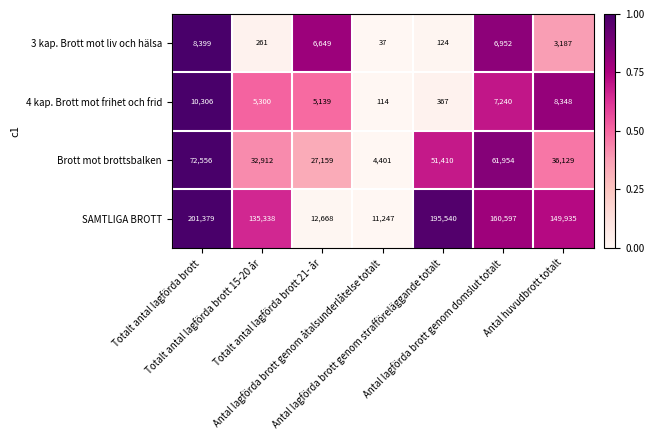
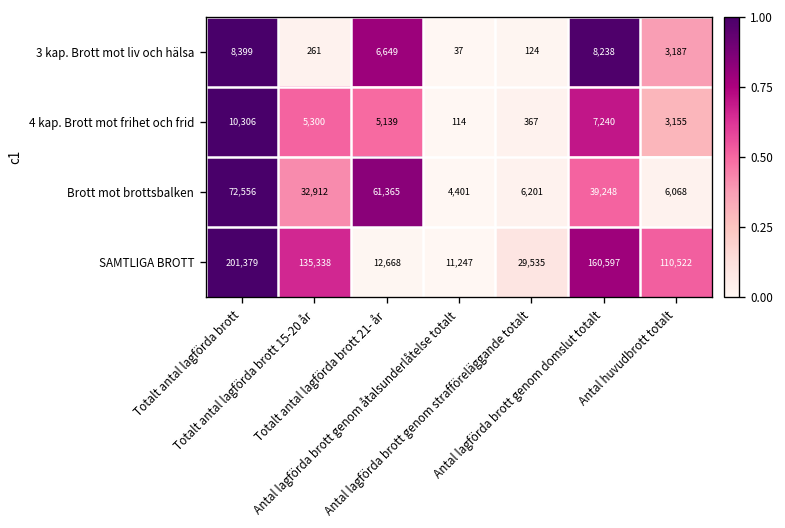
  {
    "3 kap. Brott mot liv och hälsa": {
      "Totalt antal lagförda brott": "8,399",
      "Totalt antal lagförda brott 15-20 år": "261",
      "Totalt antal lagförda brott 21- år": "6,649",
      "Antal lagförda brott genom åtalsunderlåtelse totalt": "37",
      "Antal lagförda brott genom strafföreläggande totalt": "124",
-     "Antal lagförda brott genom domslut totalt": "6,952",
+     "Antal lagförda brott genom domslut totalt": "8,238",
      "Antal huvudbrott totalt": "3,187"
    },
    "4 kap. Brott mot frihet och frid": {
      "Totalt antal lagförda brott": "10,306",
      "Totalt antal lagförda brott 15-20 år": "5,300",
      "Totalt antal lagförda brott 21- år": "5,139",
      "Antal lagförda brott genom åtalsunderlåtelse totalt": "114",
      "Antal lagförda brott genom strafföreläggande totalt": "367",
      "Antal lagförda brott genom domslut totalt": "7,240",
-     "Antal huvudbrott totalt": "8,348"
+     "Antal huvudbrott totalt": "3,155"
    },
    "Brott mot brottsbalken": {
      "Totalt antal lagförda brott": "72,556",
      "Totalt antal lagförda brott 15-20 år": "32,912",
-     "Totalt antal lagförda brott 21- år": "27,159",
+     "Totalt antal lagförda brott 21- år": "61,365",
      "Antal lagförda brott genom åtalsunderlåtelse totalt": "4,401",
-     "Antal lagförda brott genom strafföreläggande totalt": "51,410",
-     "Antal lagförda brott genom domslut totalt": "61,954",
-     "Antal huvudbrott totalt": "36,129"
+     "Antal lagförda brott genom strafföreläggande totalt": "6,201",
+     "Antal lagförda brott genom domslut totalt": "39,248",
+     "Antal huvudbrott totalt": "6,068"
    },
    "SAMTLIGA BROTT": {
      "Totalt antal lagförda brott": "201,379",
      "Totalt antal lagförda brott 15-20 år": "135,338",
      "Totalt antal lagförda brott 21- år": "12,668",
      "Antal lagförda brott genom åtalsunderlåtelse totalt": "11,247",
-     "Antal lagförda brott genom strafföreläggande totalt": "195,540",
+     "Antal lagförda brott genom strafföreläggande totalt": "29,535",
      "Antal lagförda brott genom domslut totalt": "160,597",
-     "Antal huvudbrott totalt": "149,935"
+     "Antal huvudbrott totalt": "110,522"
    }
  }
